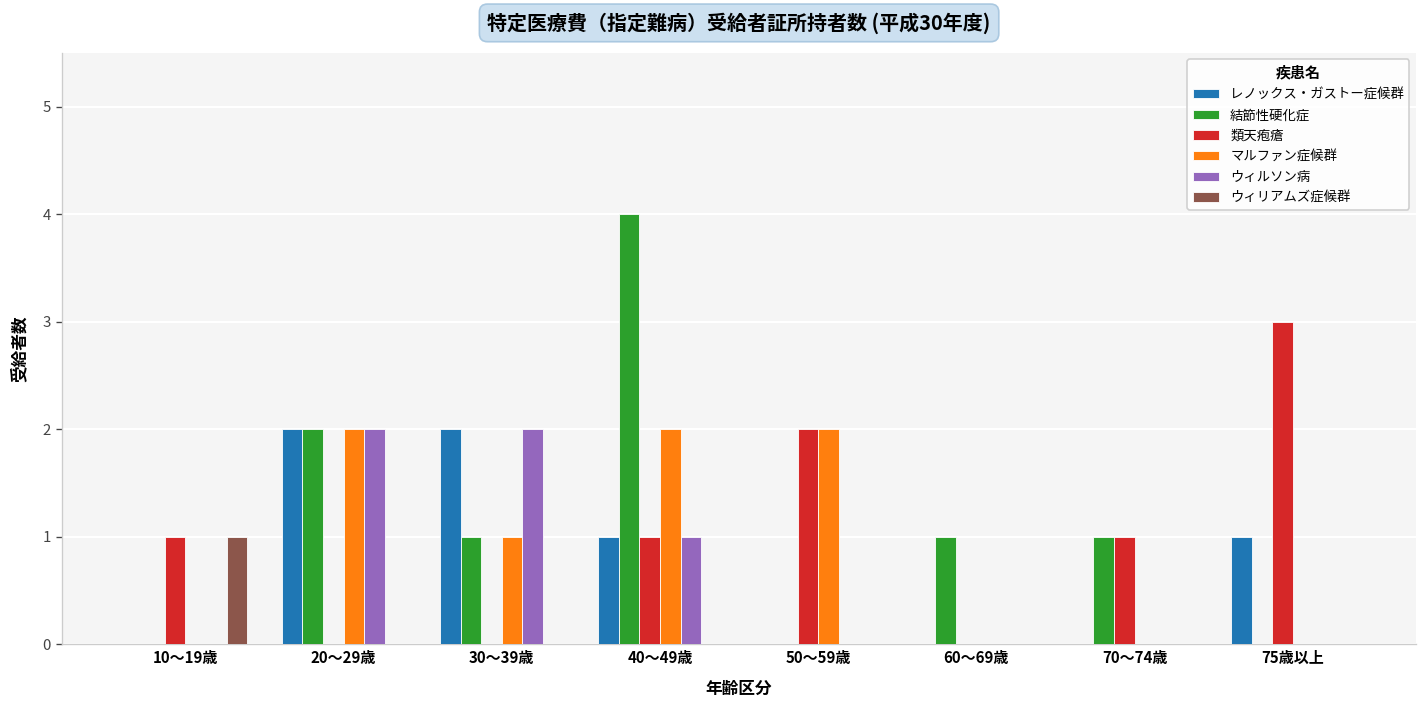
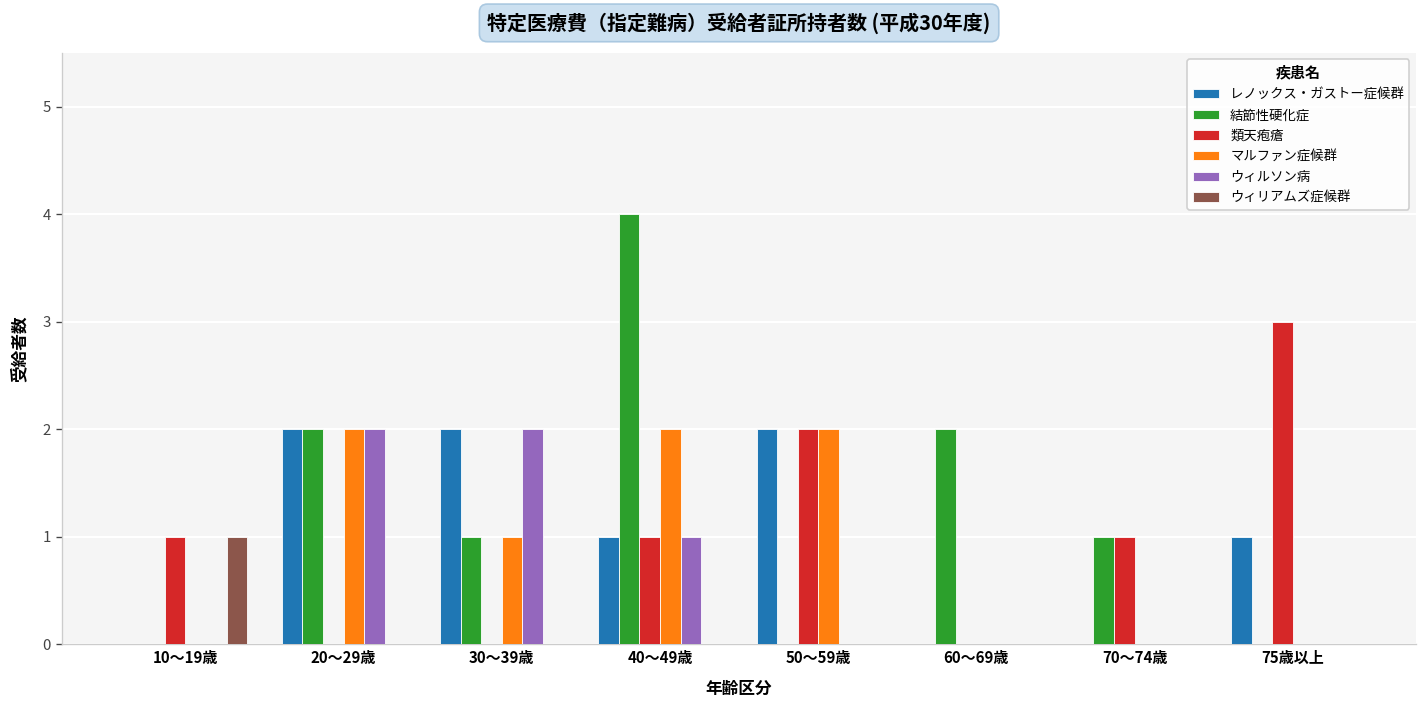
  {
    "レノックス・ガストー症候群": {
      "10～19歳": 0,
      "20～29歳": 2,
      "30～39歳": 2,
      "40～49歳": 1,
-     "50～59歳": 0,
+     "50～59歳": 2,
      "60～69歳": 0,
      "70～74歳": 0,
      "75歳以上": 1
    },
    "結節性硬化症": {
      "10～19歳": 0,
      "20～29歳": 2,
      "30～39歳": 1,
      "40～49歳": 4,
      "50～59歳": 0,
-     "60～69歳": 1,
+     "60～69歳": 2,
      "70～74歳": 1,
      "75歳以上": 0
    },
    "類天疱瘡": {
      "10～19歳": 1,
      "20～29歳": 0,
      "30～39歳": 0,
      "40～49歳": 1,
      "50～59歳": 2,
      "60～69歳": 0,
      "70～74歳": 1,
      "75歳以上": 3
    },
    "マルファン症候群": {
      "10～19歳": 0,
      "20～29歳": 2,
      "30～39歳": 1,
      "40～49歳": 2,
      "50～59歳": 2,
      "60～69歳": 0,
      "70～74歳": 0,
      "75歳以上": 0
    },
    "ウィルソン病": {
      "10～19歳": 0,
      "20～29歳": 2,
      "30～39歳": 2,
      "40～49歳": 1,
      "50～59歳": 0,
      "60～69歳": 0,
      "70～74歳": 0,
      "75歳以上": 0
    },
    "ウィリアムズ症候群": {
      "10～19歳": 1,
      "20～29歳": 0,
      "30～39歳": 0,
      "40～49歳": 0,
      "50～59歳": 0,
      "60～69歳": 0,
      "70～74歳": 0,
      "75歳以上": 0
    }
  }
